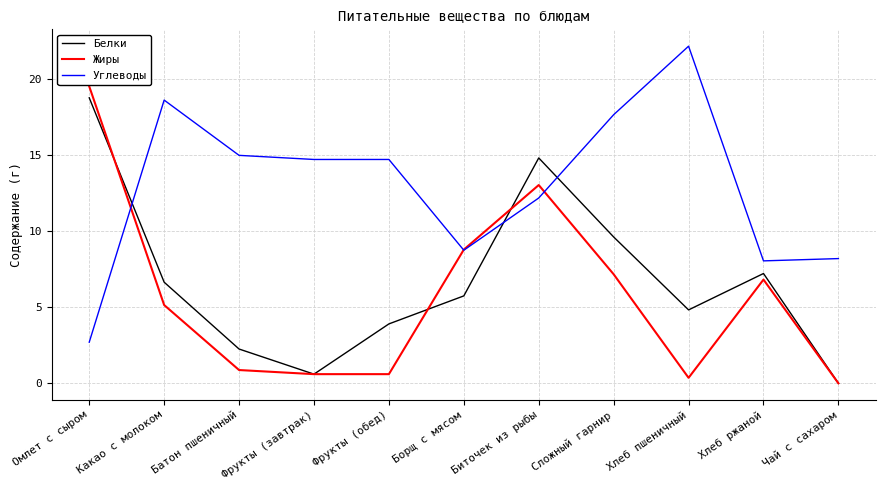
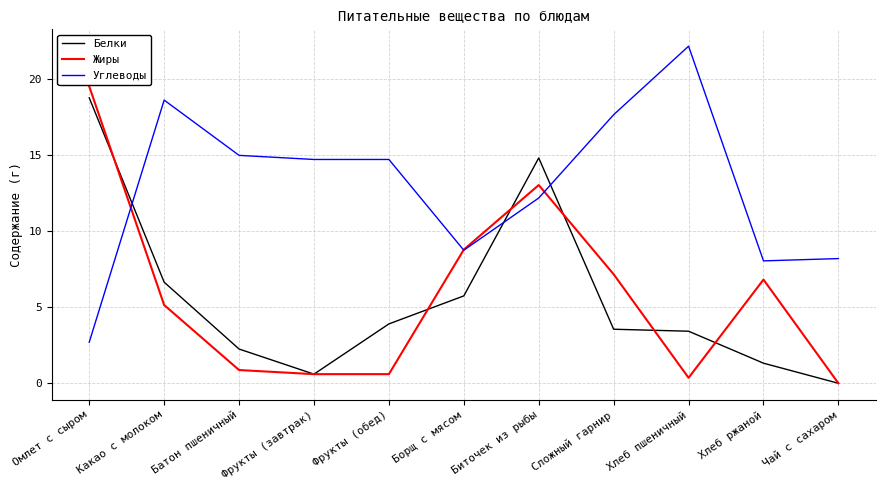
  {
    "Белки": {
      "Омлет с сыром": 18.8,
      "Какао с молоком": 6.6,
      "Батон пшеничный": 2.3,
      "Фрукты (обед)": 3.9,
      "Борщ с мясом": 5.7,
      "Биточек из рыбы": 14.8,
-     "Сложный гарнир": 9.6,
-     "Хлеб пшеничный": 4.8,
-     "Хлеб ржаной": 7.2
+     "Сложный гарнир": 3.6,
+     "Хлеб пшеничный": 3.4,
+     "Хлеб ржаной": 1.3
    },
    "Жиры": {
      "Омлет с сыром": 19.5,
      "Какао с молоком": 5.1,
      "Батон пшеничный": 0.9,
      "Фрукты (обед)": 0.6,
      "Биточек из рыбы": 13.0,
      "Сложный гарнир": 7.2,
      "Хлеб пшеничный": 0.4,
      "Хлеб ржаной": 6.8
    },
    "Углеводы": {
      "Омлет с сыром": 2.7,
      "Какао с молоком": 18.6,
      "Батон пшеничный": 15.0,
      "Фрукты (завтрак)": 14.7,
      "Фрукты (обед)": 14.7,
      "Биточек из рыбы": 12.2,
      "Сложный гарнир": 17.6,
      "Хлеб пшеничный": 22.1,
      "Хлеб ржаной": 8.0,
      "Чай с сахаром": 8.2
    }
  }
